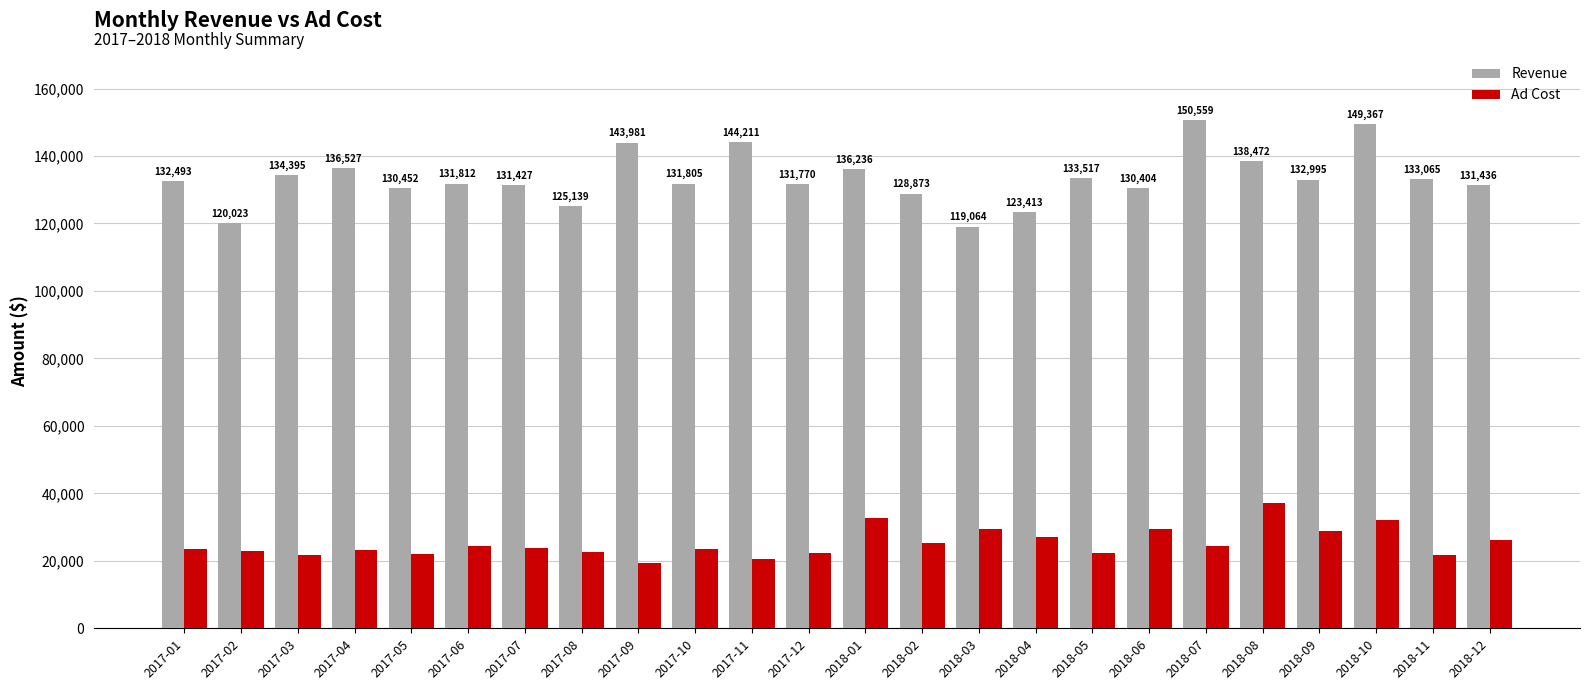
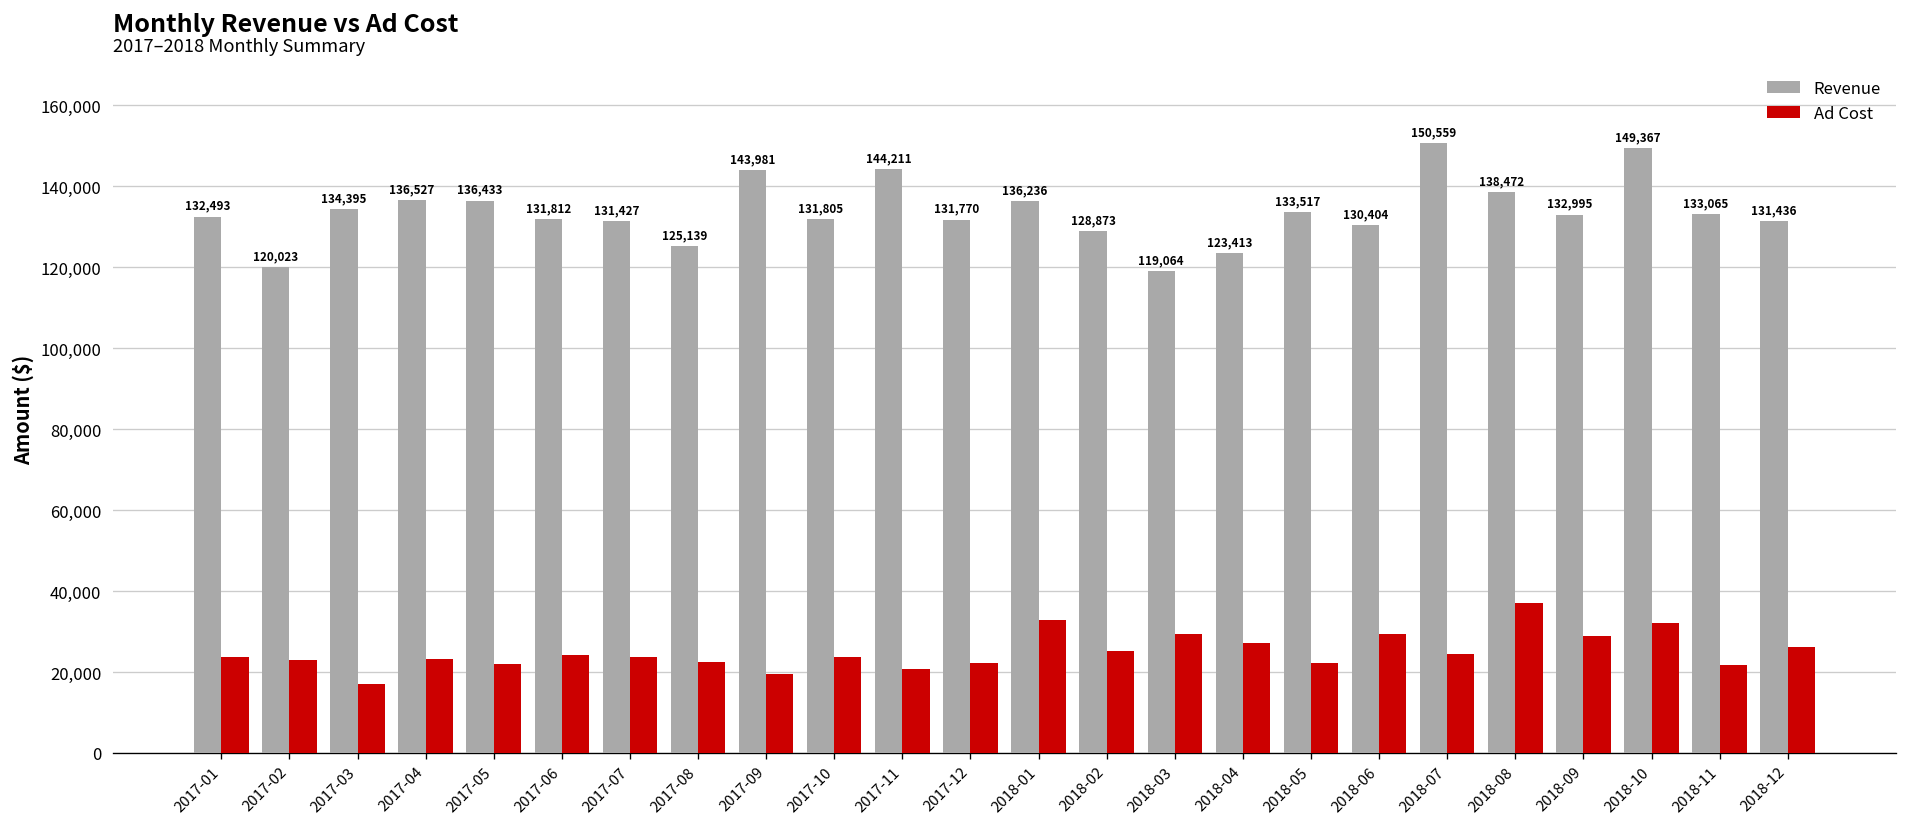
  {
    "Revenue": {
      "2017-01": "132,493",
      "2017-02": "120,023",
      "2017-03": "134,395",
      "2017-04": "136,527",
-     "2017-05": "130,452",
+     "2017-05": "136,433",
      "2017-06": "131,812",
      "2017-07": "131,427",
      "2017-08": "125,139",
      "2017-09": "143,981",
      "2017-10": "131,805",
      "2017-11": "144,211",
      "2017-12": "131,770",
      "2018-01": "136,236",
      "2018-02": "128,873",
      "2018-03": "119,064",
      "2018-04": "123,413",
      "2018-05": "133,517",
      "2018-06": "130,404",
      "2018-07": "150,559",
      "2018-08": "138,472",
      "2018-09": "132,995",
      "2018-10": "149,367",
      "2018-11": "133,065",
      "2018-12": "131,436"
    },
    "Ad Cost": {
      "2017-01": "24,000",
      "2017-02": "23,000",
-     "2017-03": "22,000",
+     "2017-03": "17,000",
      "2017-04": "23,000",
      "2017-05": "22,000",
      "2017-06": "24,000",
      "2017-07": "24,000",
      "2017-08": "23,000",
      "2017-09": "19,000",
      "2017-10": "24,000",
      "2017-11": "21,000",
      "2017-12": "22,000",
      "2018-01": "33,000",
      "2018-02": "25,000",
      "2018-03": "29,000",
      "2018-04": "27,000",
      "2018-05": "22,000",
      "2018-06": "29,000",
      "2018-07": "25,000",
      "2018-08": "37,000",
      "2018-09": "29,000",
      "2018-10": "32,000",
      "2018-11": "22,000",
      "2018-12": "26,000"
    }
  }
